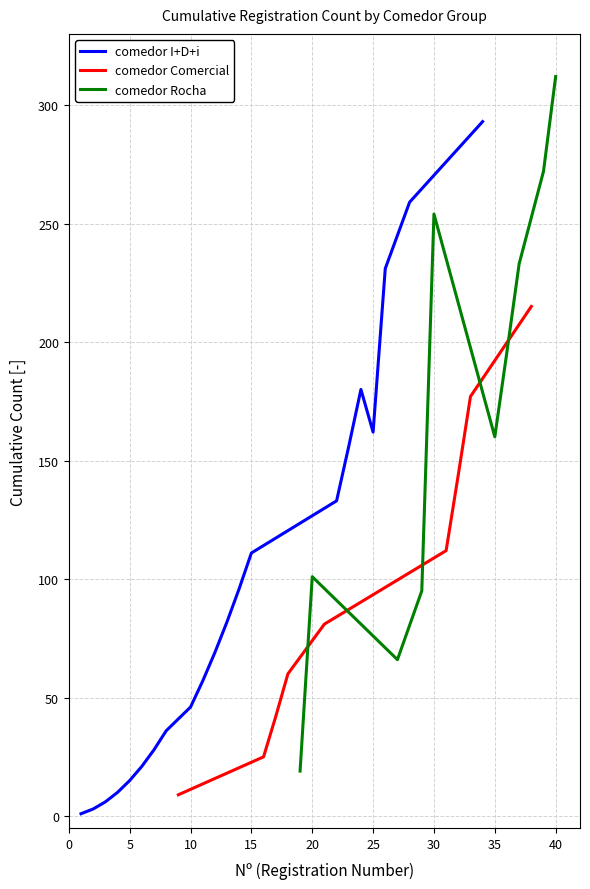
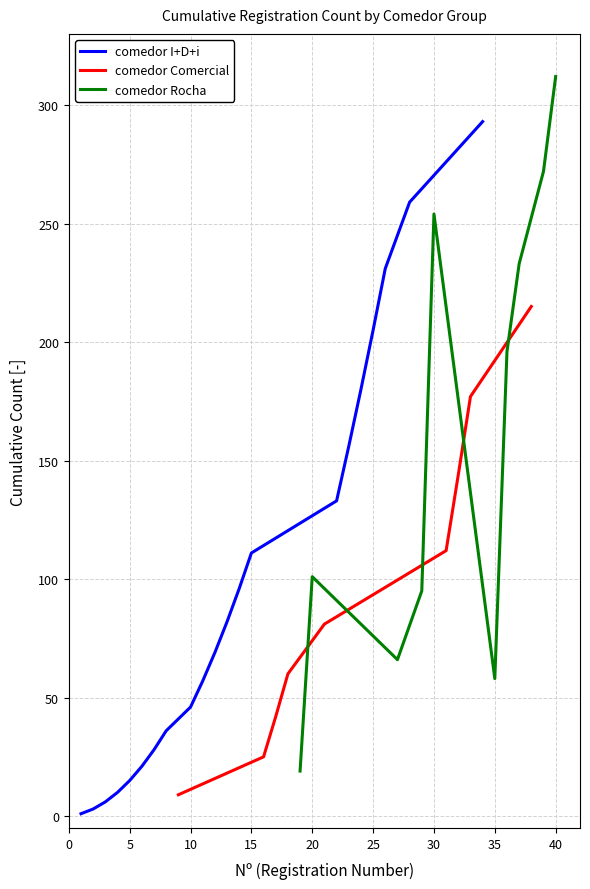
  {
    "comedor I+D+i": {
      "5": 15,
      "10": 46,
      "15": 111,
-     "25": 162
+     "25": 205
    },
    "comedor Rocha": {
      "20": 101,
      "30": 254,
-     "35": 160,
+     "35": 58,
      "40": 312
    }
  }
